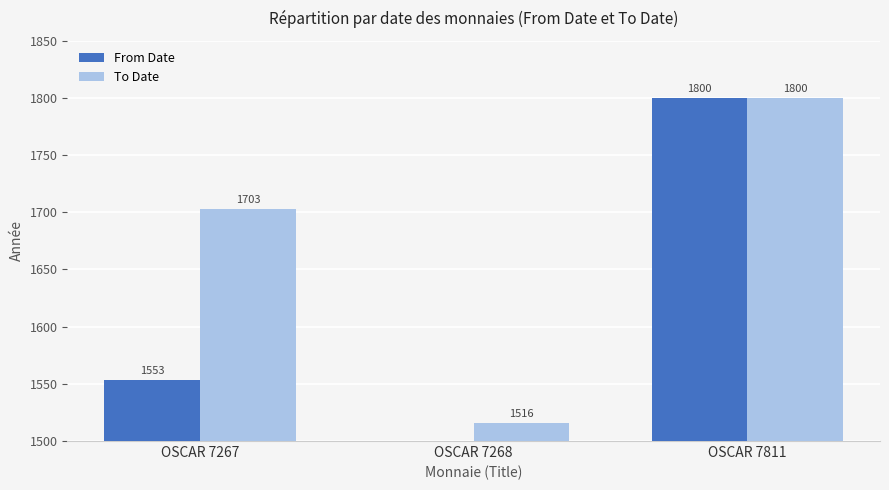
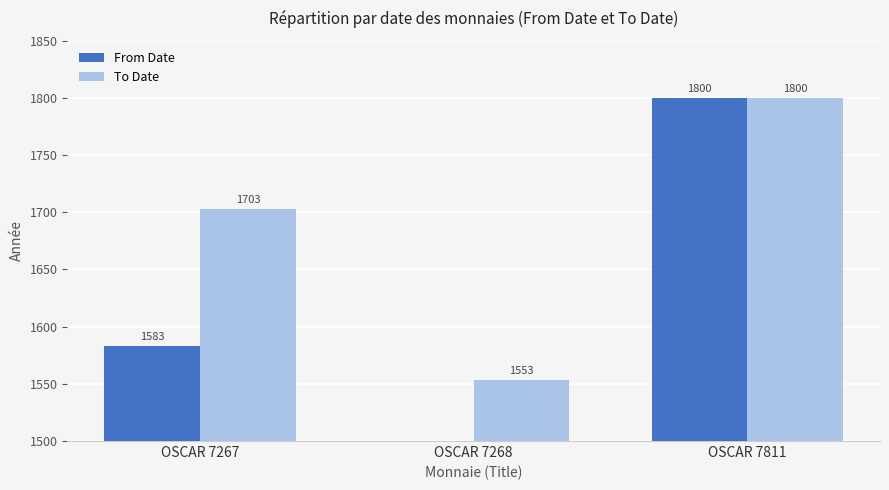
  {
    "From Date": {
-     "OSCAR 7267": 1553,
+     "OSCAR 7267": 1583,
      "OSCAR 7811": 1800
    },
    "To Date": {
      "OSCAR 7267": 1703,
-     "OSCAR 7268": 1516,
+     "OSCAR 7268": 1553,
      "OSCAR 7811": 1800
    }
  }
